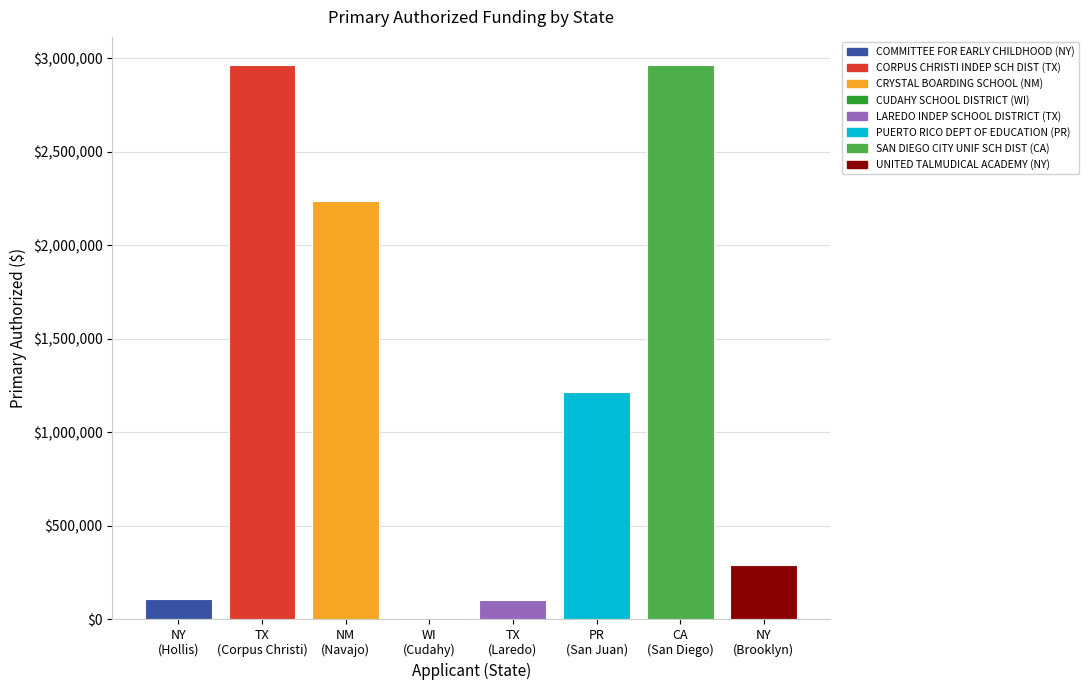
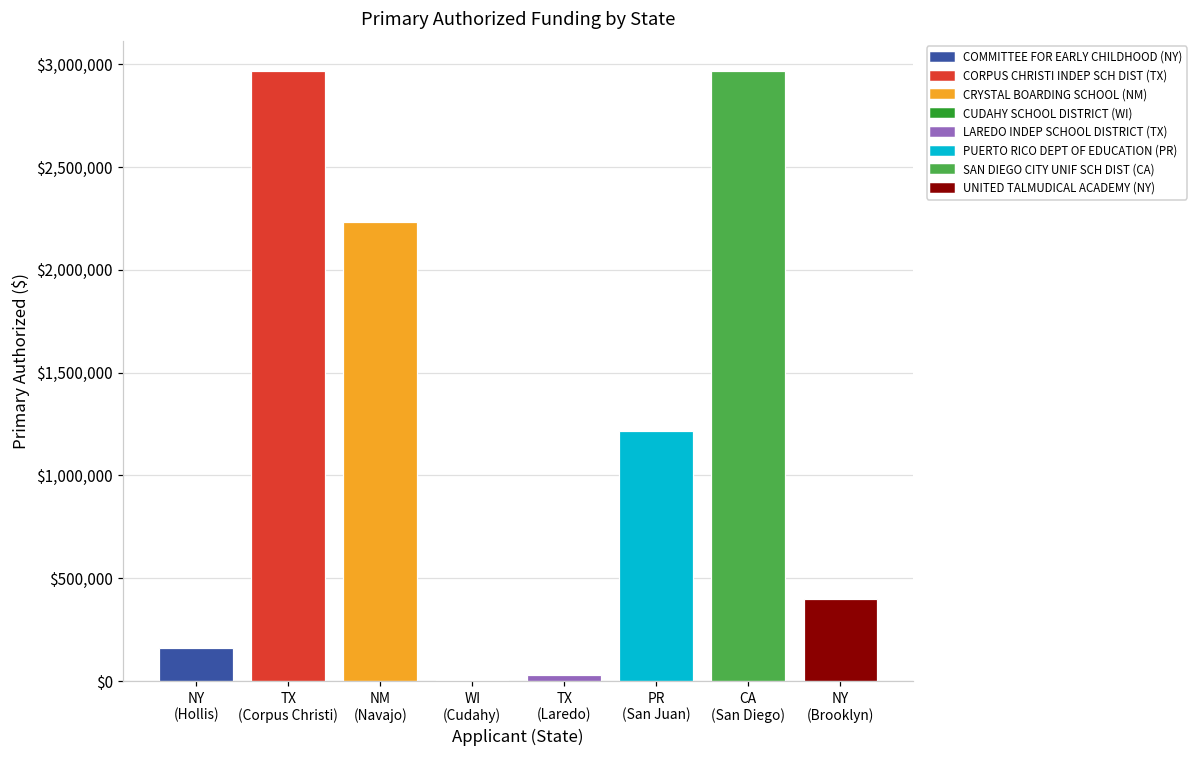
  {
-   "NY (Hollis)": "$110,000",
+   "NY (Hollis)": "$160,000",
    "TX (Corpus Christi)": "$2,970,000",
    "NM (Navajo)": "$2,230,000",
-   "TX (Laredo)": "$100,000",
+   "TX (Laredo)": "$30,000",
    "PR (San Juan)": "$1,220,000",
    "CA (San Diego)": "$2,970,000",
-   "NY (Brooklyn)": "$290,000"
+   "NY (Brooklyn)": "$400,000"
  }
